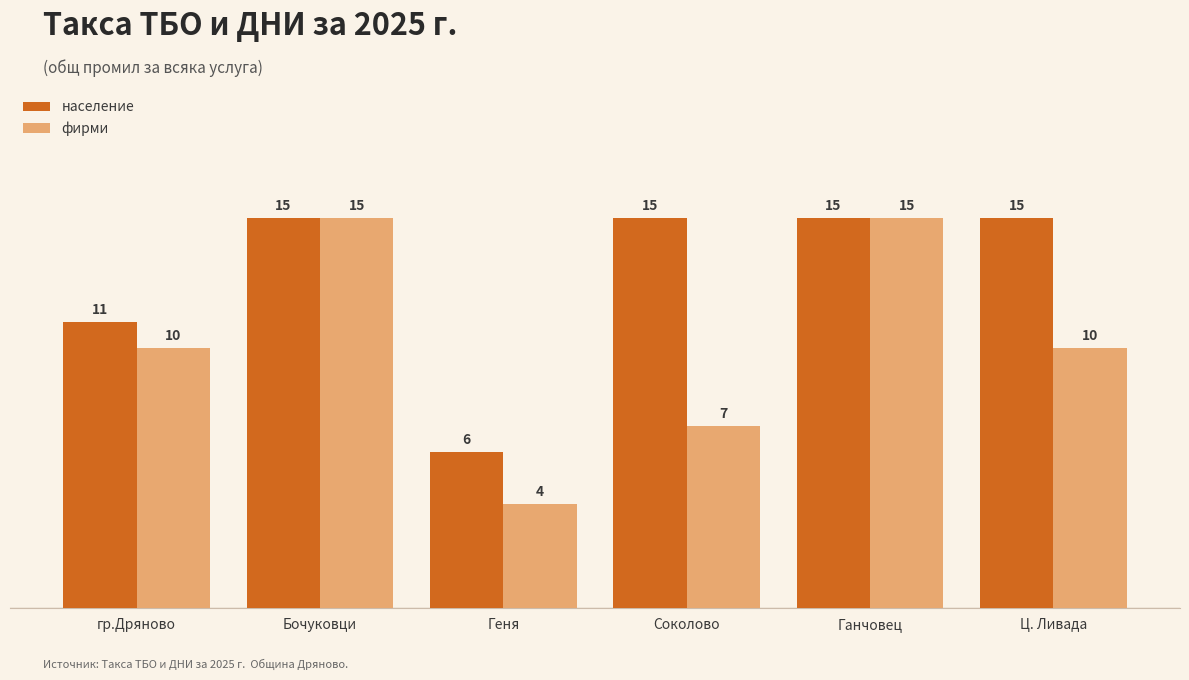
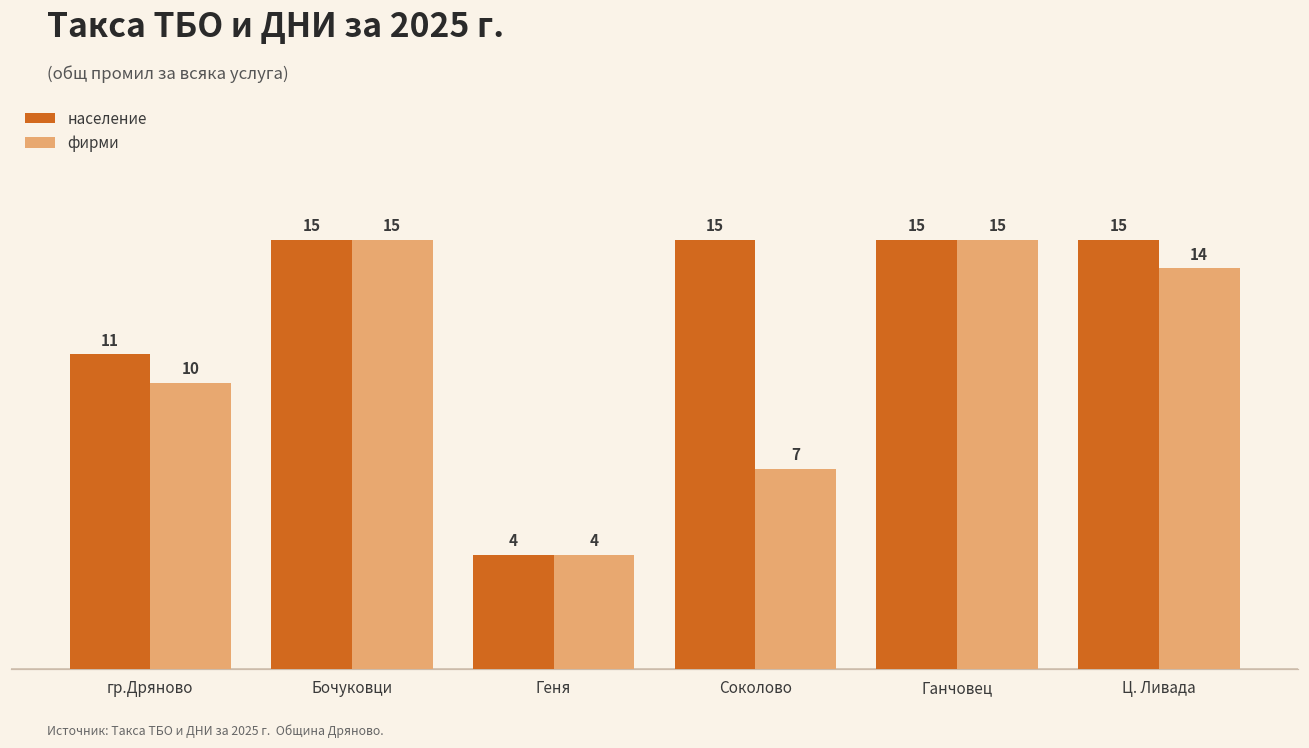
  {
    "население": {
      "гр.Дряново": 11,
      "Бочуковци": 15,
-     "Геня": 6,
+     "Геня": 4,
      "Соколово": 15,
      "Ганчовец": 15,
      "Ц. Ливада": 15
    },
    "фирми": {
      "гр.Дряново": 10,
      "Бочуковци": 15,
      "Геня": 4,
      "Соколово": 7,
      "Ганчовец": 15,
-     "Ц. Ливада": 10
+     "Ц. Ливада": 14
    }
  }
